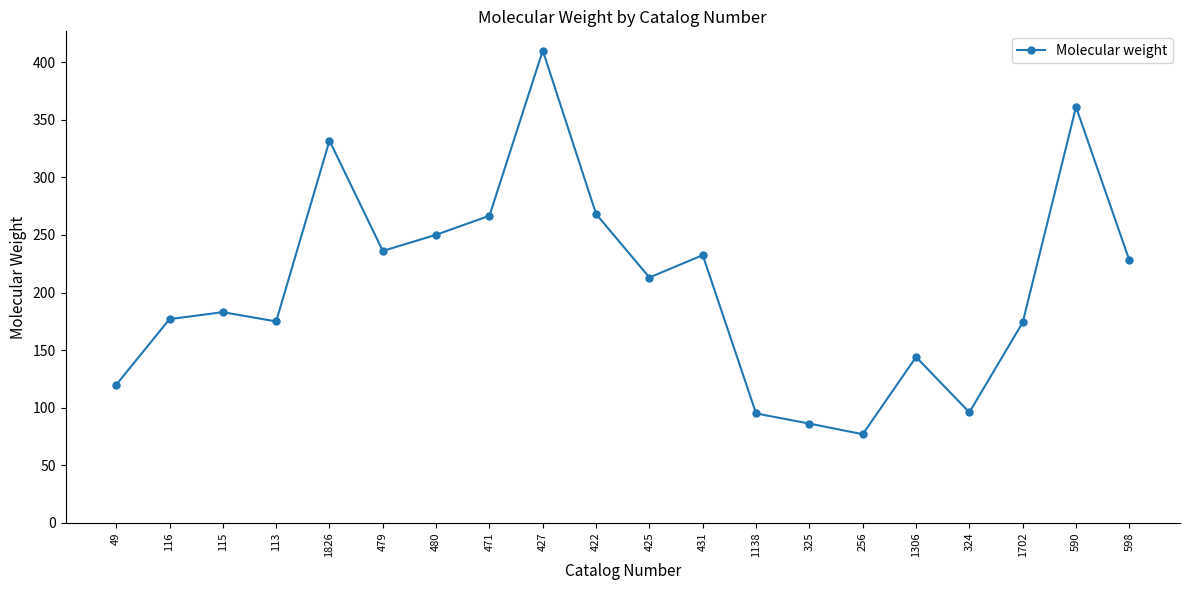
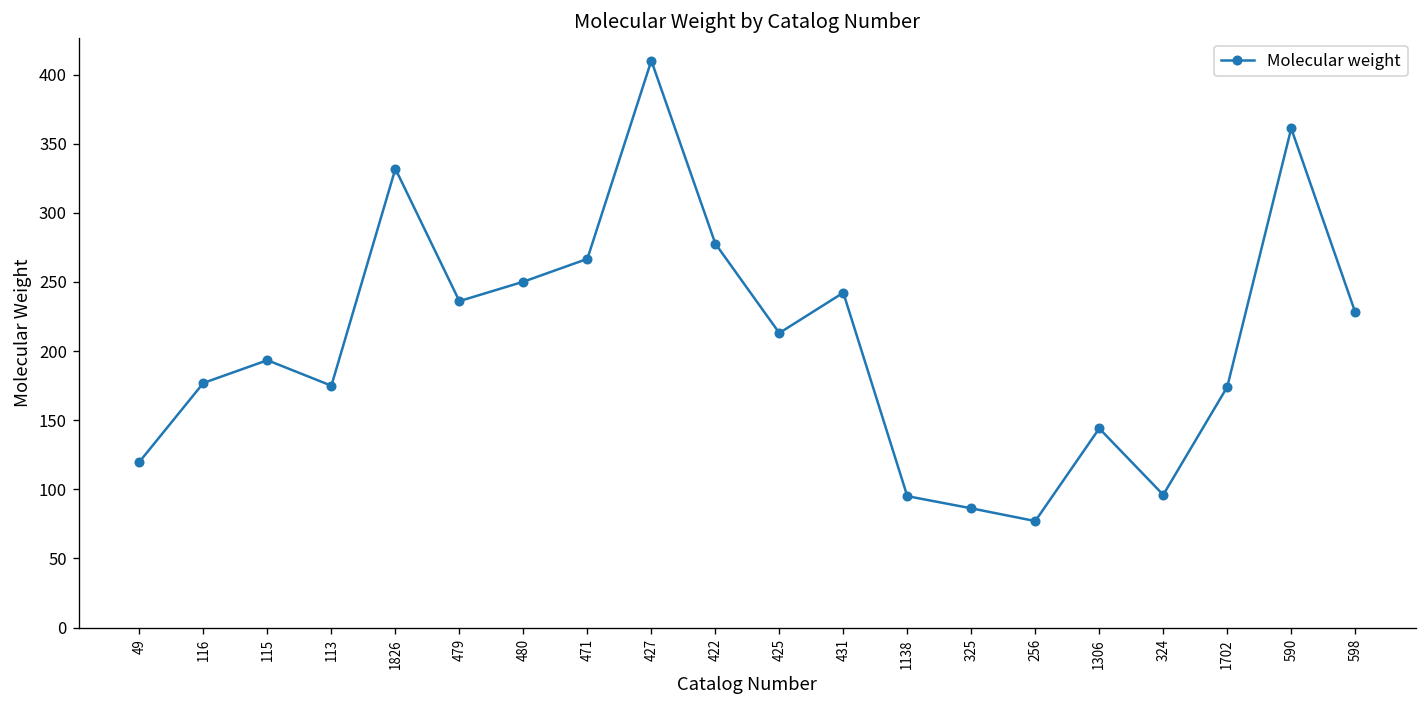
  {
    "49": 120,
    "116": 177,
-   "115": 183,
+   "115": 193,
    "113": 175,
    "1826": 332,
    "479": 236,
    "480": 250,
    "471": 267,
    "427": 410,
-   "422": 268,
+   "422": 278,
    "425": 213,
-   "431": 232,
+   "431": 242,
    "1138": 95,
    "325": 86,
    "256": 77,
    "1306": 144,
    "324": 96,
    "1702": 174,
    "590": 361,
    "598": 228
  }
